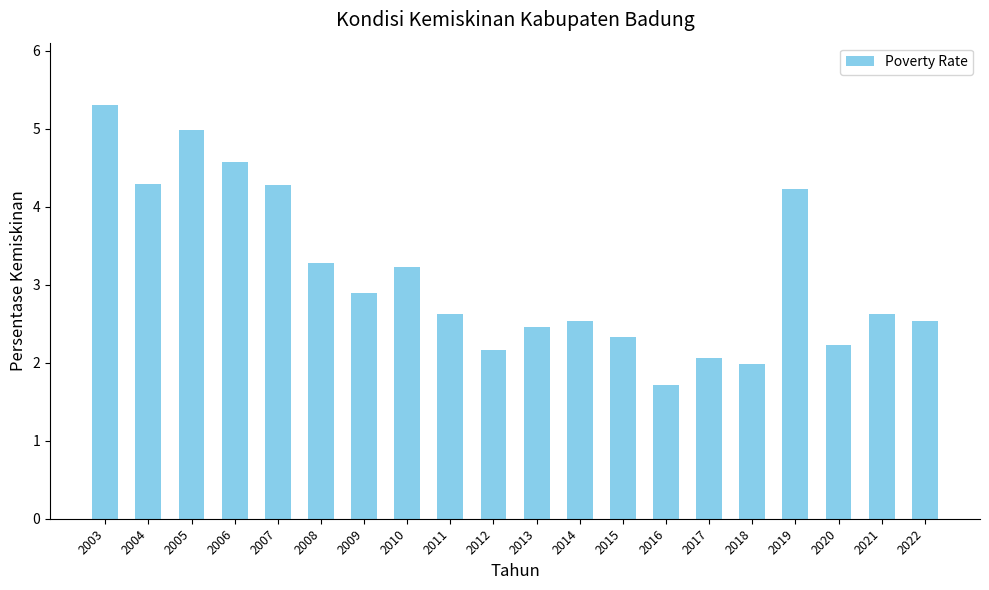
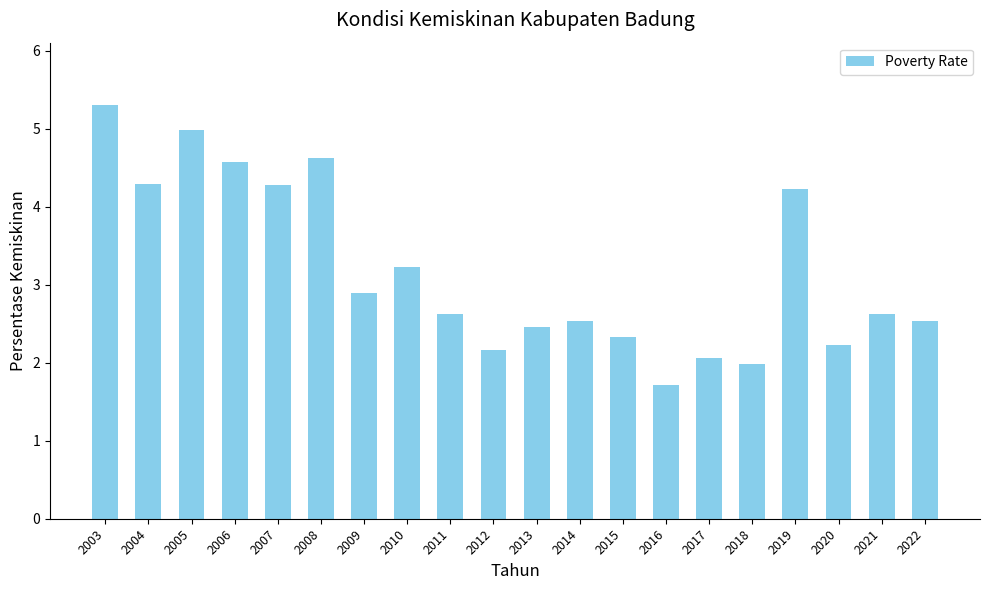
  {
    "2003": 5.3,
    "2004": 4.3,
    "2005": 5.0,
    "2006": 4.6,
    "2007": 4.3,
-   "2008": 3.3,
+   "2008": 4.6,
    "2009": 2.9,
    "2010": 3.2,
    "2011": 2.6,
    "2012": 2.2,
    "2013": 2.5,
    "2014": 2.5,
    "2015": 2.3,
    "2016": 1.7,
    "2017": 2.1,
    "2018": 2.0,
    "2019": 4.2,
    "2020": 2.2,
    "2021": 2.6,
    "2022": 2.5
  }
